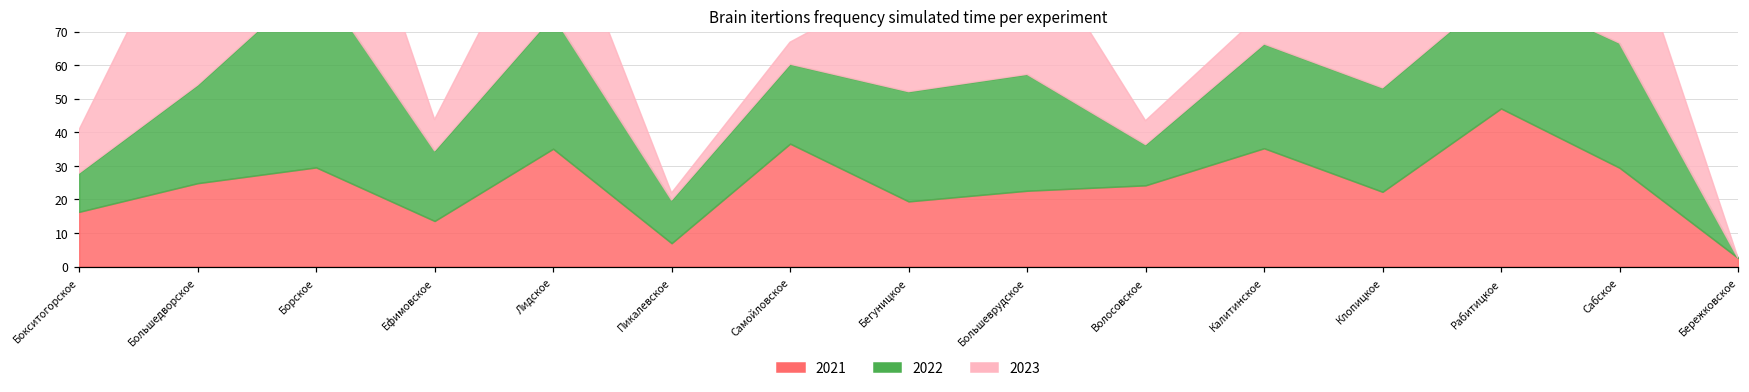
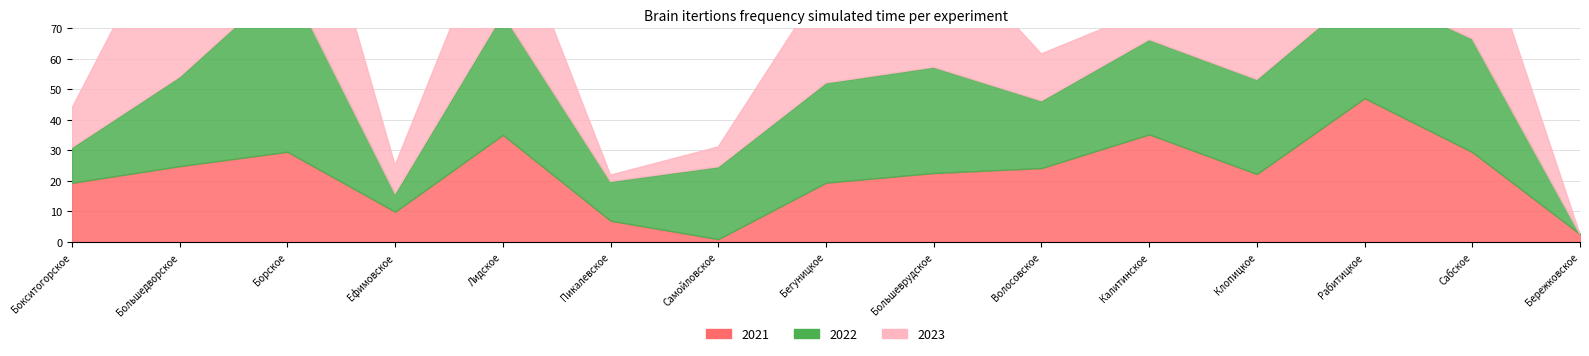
  {
    "2021": {
-     "Бокситогорское": 16,
+     "Бокситогорское": 19,
      "Большедворское": 25,
      "Борское": 30,
-     "Ефимовское": 14,
+     "Ефимовское": 10,
      "Лидское": 35,
      "Пикалевское": 7,
-     "Самойловское": 37,
+     "Самойловское": 1,
      "Бегуницкое": 19,
      "Большеврудское": 23,
      "Волосовское": 24,
      "Калитинское": 35,
      "Клопицкое": 22,
      "Рабитицкое": 47,
      "Сабское": 29
    },
    "2022": {
      "Бокситогорское": 12,
      "Большедворское": 29,
-     "Ефимовское": 21,
+     "Ефимовское": 6,
      "Пикалевское": 13,
      "Самойловское": 24,
      "Бегуницкое": 33,
      "Большеврудское": 35,
-     "Волосовское": 12,
+     "Волосовское": 22,
      "Калитинское": 31,
      "Клопицкое": 31,
      "Сабское": 37
    },
    "2023": {
      "Бокситогорское": 13,
      "Ефимовское": 9,
      "Пикалевское": 2,
      "Самойловское": 7,
-     "Волосовское": 7
+     "Волосовское": 15
    }
  }
